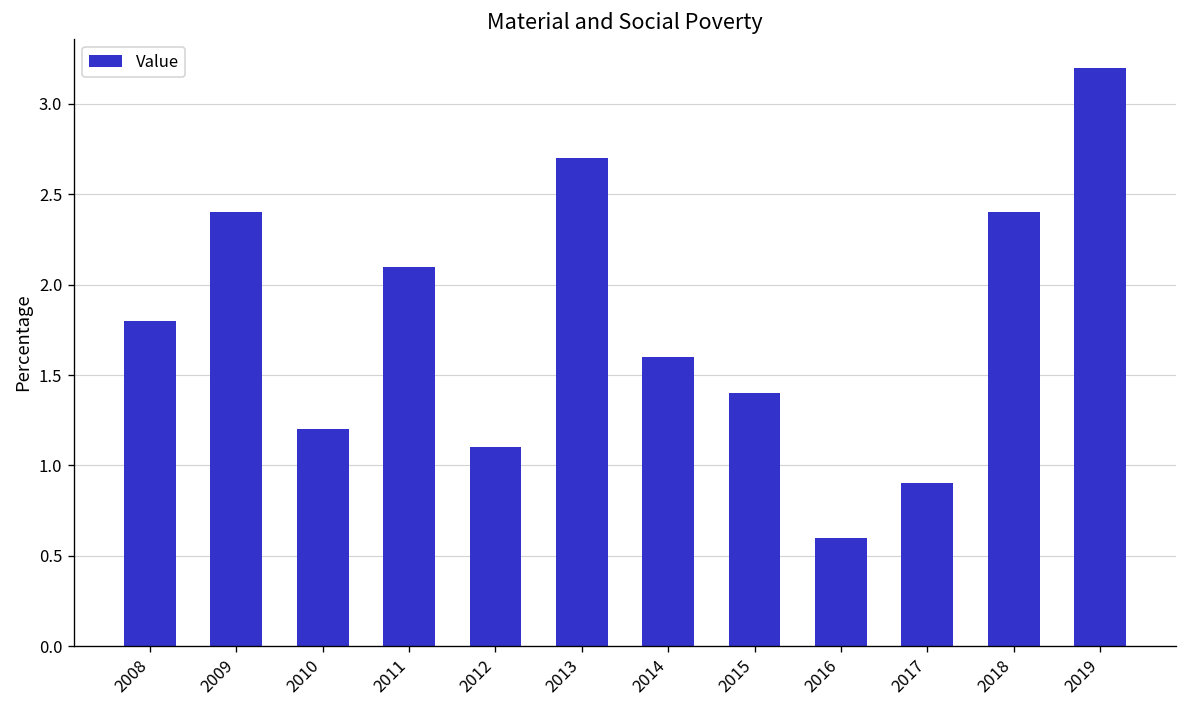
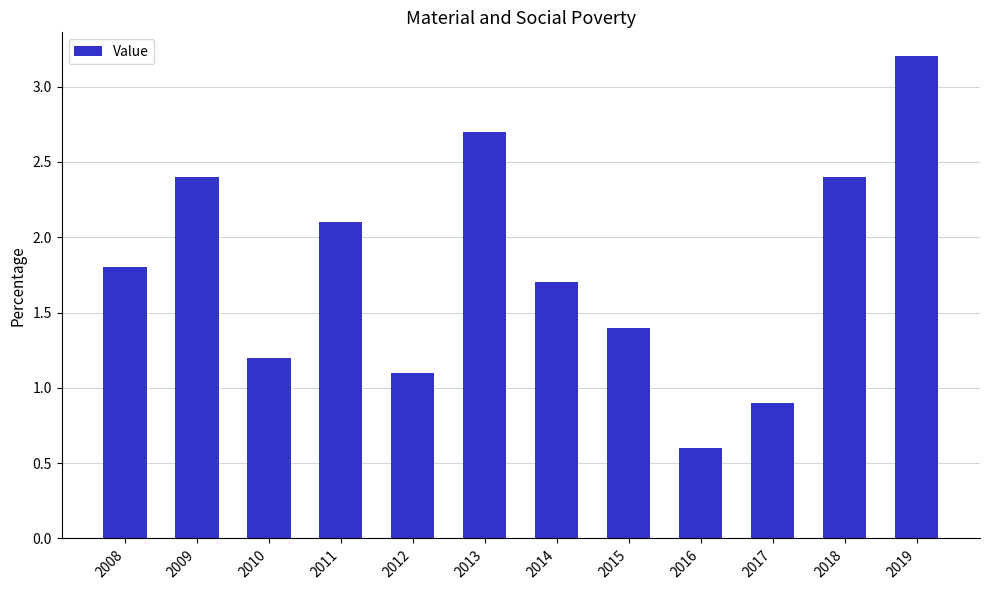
  {
    "2008": 1.8,
    "2009": 2.4,
    "2010": 1.2,
    "2011": 2.1,
    "2012": 1.1,
    "2013": 2.7,
-   "2014": 1.6,
+   "2014": 1.7,
    "2015": 1.4,
    "2016": 0.6,
    "2017": 0.9,
    "2018": 2.4,
    "2019": 3.2
  }
